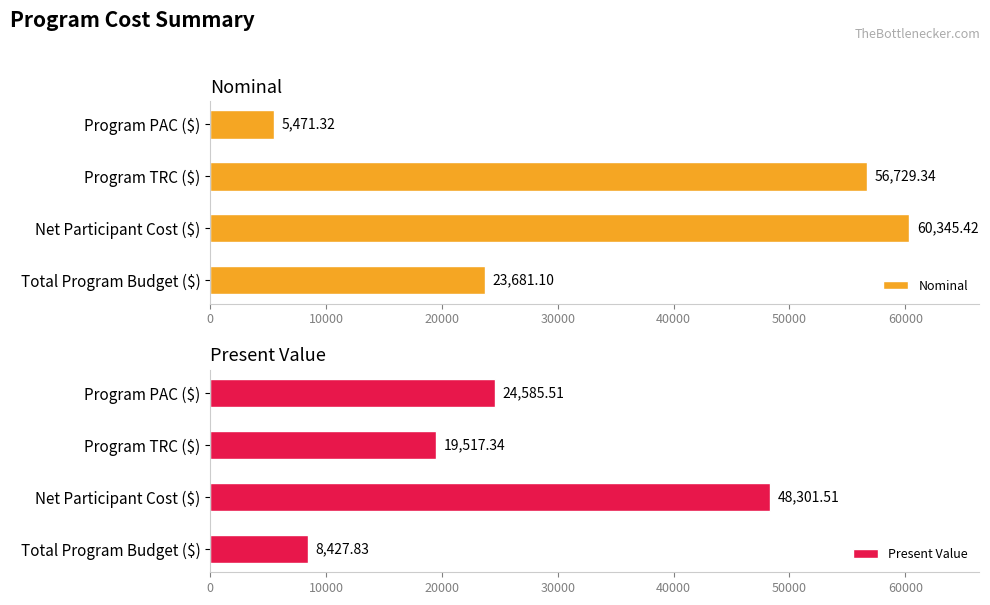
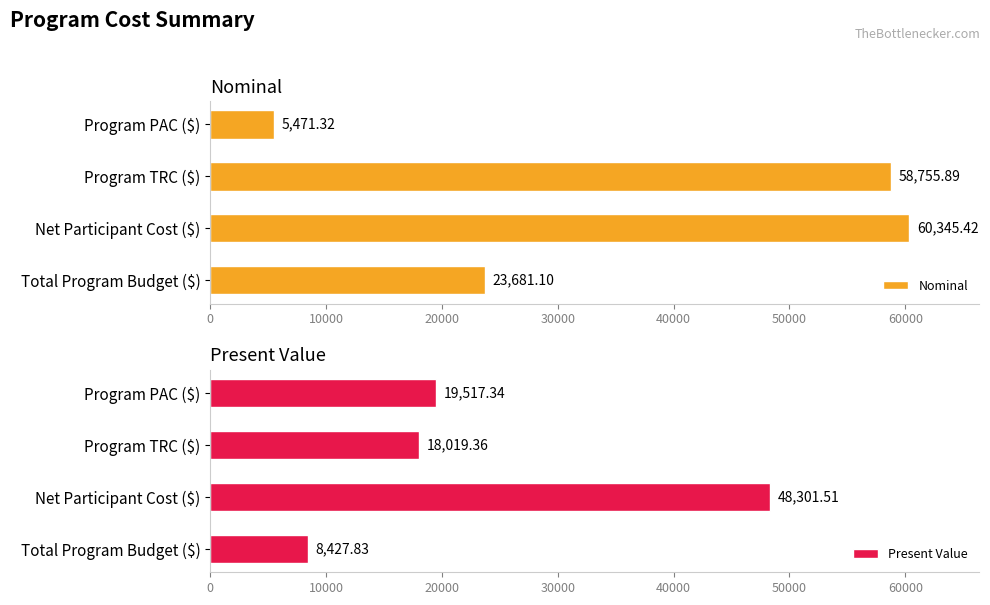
  {
    "Nominal": {
      "Program PAC ($)": "5,471.32",
-     "Program TRC ($)": "56,729.34",
+     "Program TRC ($)": "58,755.89",
      "Net Participant Cost ($)": "60,345.42",
      "Total Program Budget ($)": "23,681.10"
    },
    "Present Value": {
-     "Program PAC ($)": "24,585.51",
-     "Program TRC ($)": "19,517.34",
+     "Program PAC ($)": "19,517.34",
+     "Program TRC ($)": "18,019.36",
      "Net Participant Cost ($)": "48,301.51",
      "Total Program Budget ($)": "8,427.83"
    }
  }
